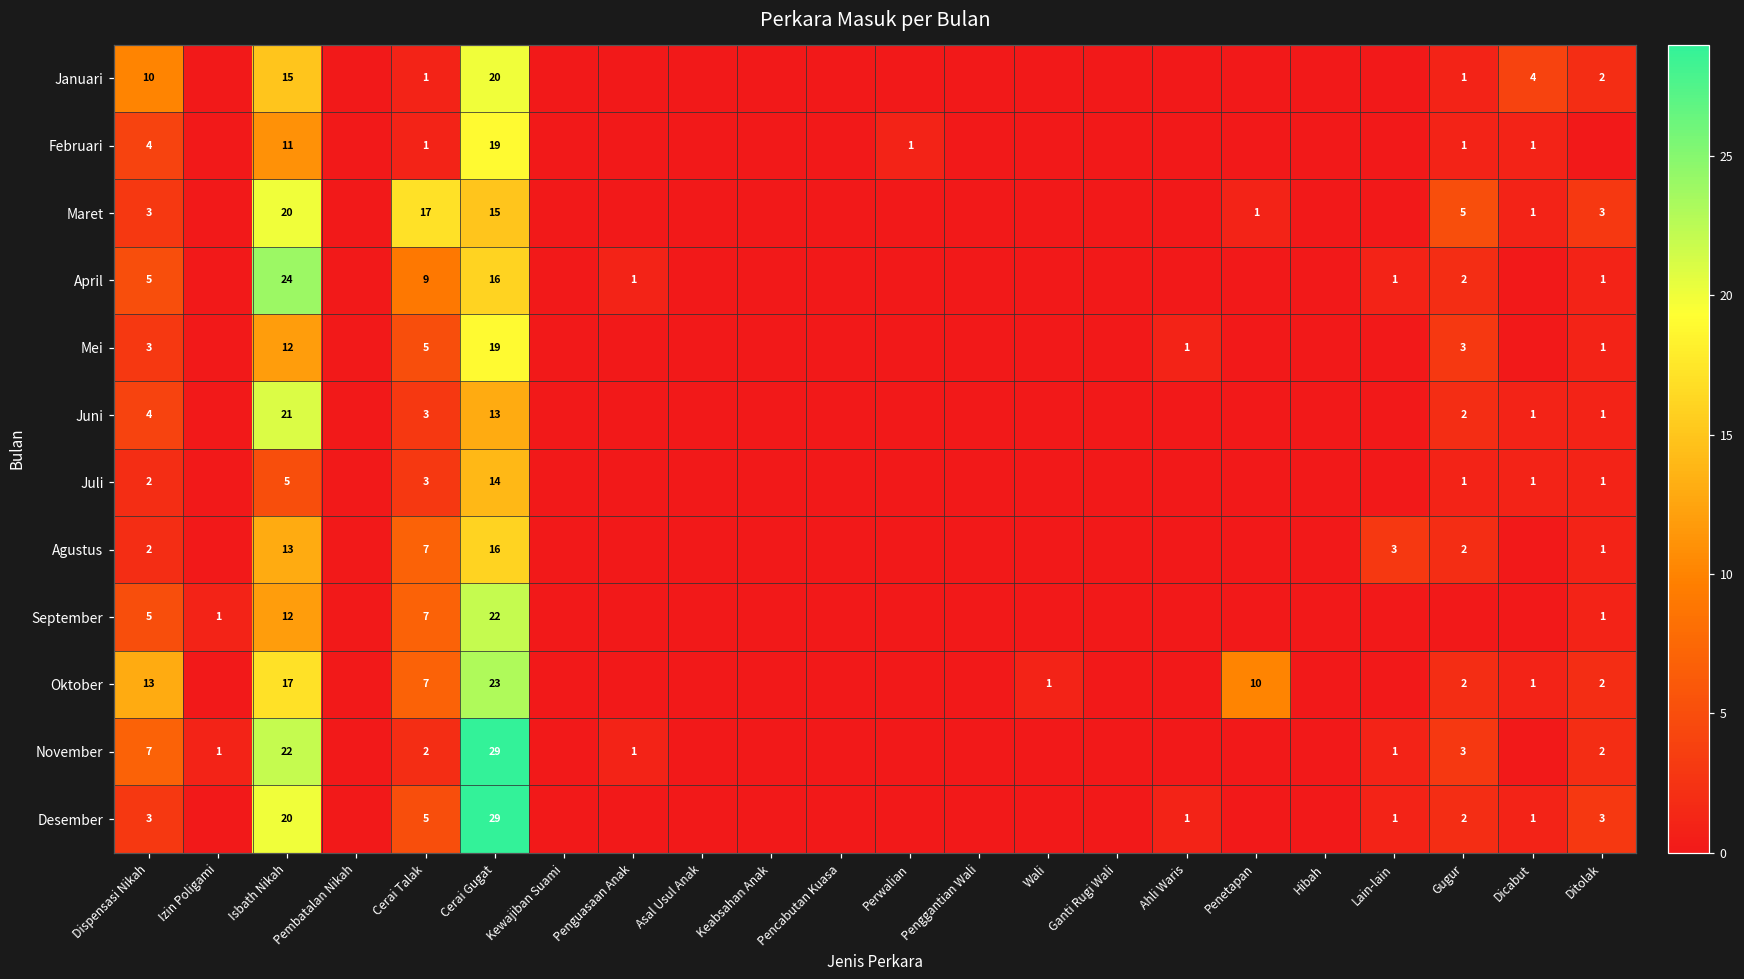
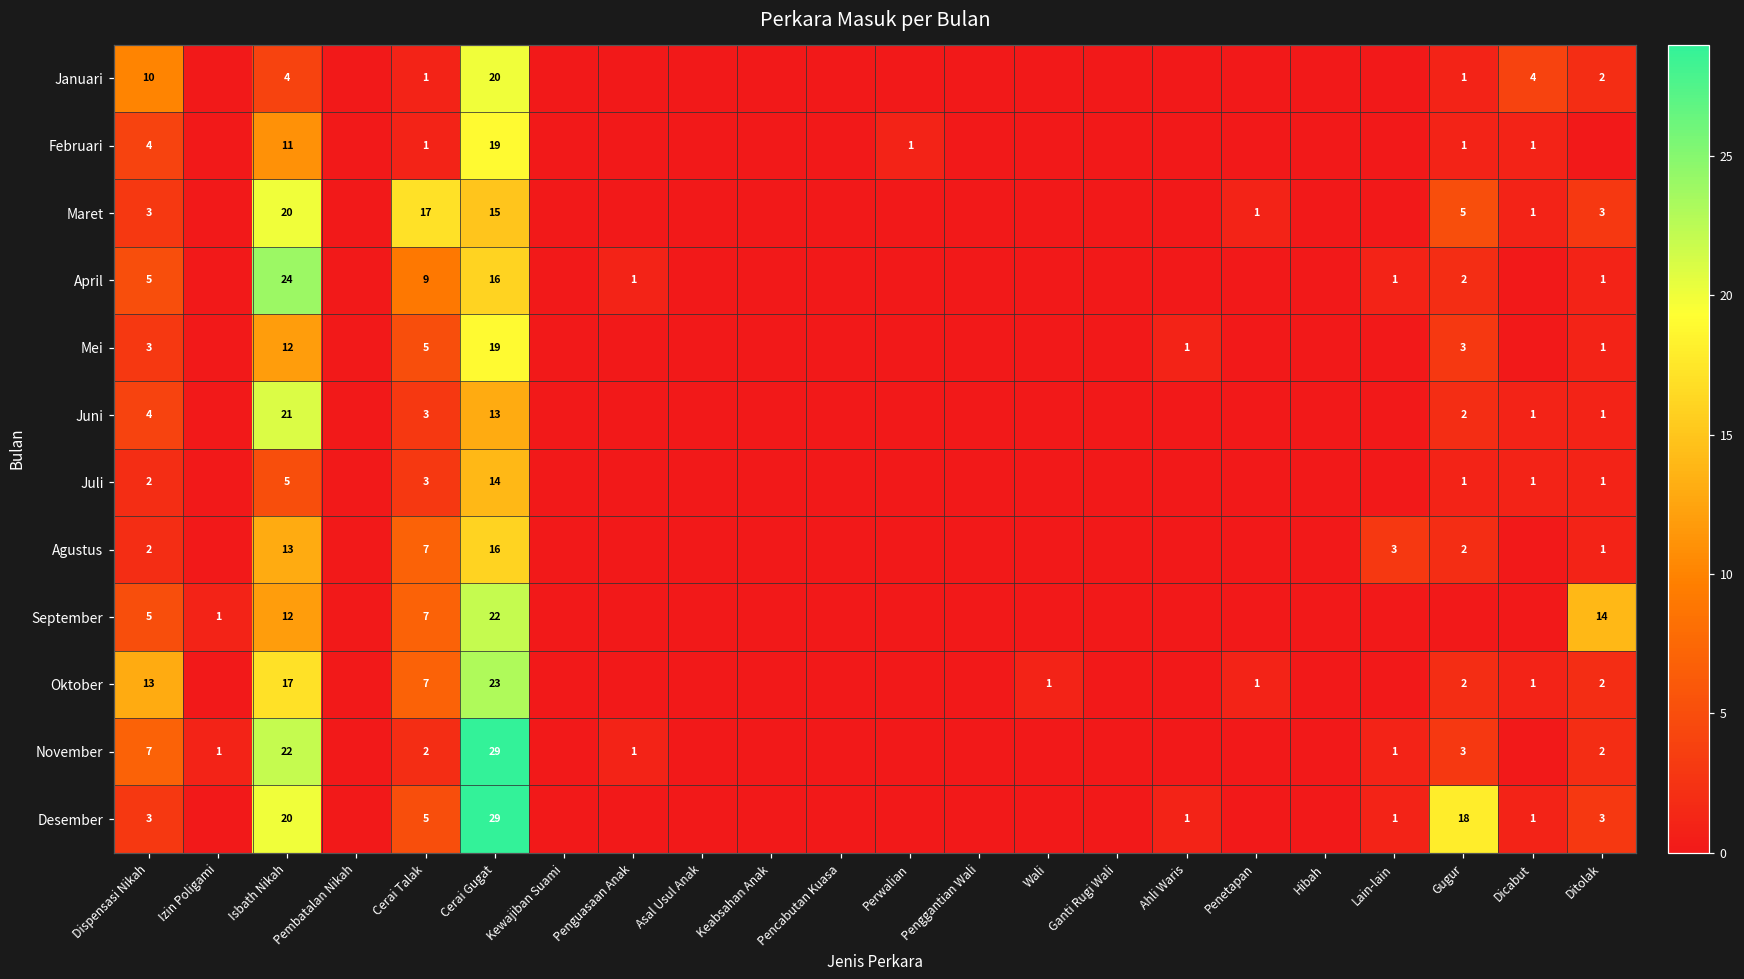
  {
    "Januari": {
      "Dispensasi Nikah": 10,
-     "Isbath Nikah": 15,
+     "Isbath Nikah": 4,
      "Cerai Talak": 1,
      "Cerai Gugat": 20,
      "Gugur": 1,
      "Dicabut": 4,
      "Ditolak": 2
    },
    "Februari": {
      "Dispensasi Nikah": 4,
      "Isbath Nikah": 11,
      "Cerai Talak": 1,
      "Cerai Gugat": 19,
      "Perwalian": 1,
      "Gugur": 1,
      "Dicabut": 1
    },
    "Maret": {
      "Dispensasi Nikah": 3,
      "Isbath Nikah": 20,
      "Cerai Talak": 17,
      "Cerai Gugat": 15,
      "Penetapan": 1,
      "Gugur": 5,
      "Dicabut": 1,
      "Ditolak": 3
    },
    "April": {
      "Dispensasi Nikah": 5,
      "Isbath Nikah": 24,
      "Cerai Talak": 9,
      "Cerai Gugat": 16,
      "Penguasaan Anak": 1,
      "Lain-lain": 1,
      "Gugur": 2,
      "Ditolak": 1
    },
    "Mei": {
      "Dispensasi Nikah": 3,
      "Isbath Nikah": 12,
      "Cerai Talak": 5,
      "Cerai Gugat": 19,
      "Ahli Waris": 1,
      "Gugur": 3,
      "Ditolak": 1
    },
    "Juni": {
      "Dispensasi Nikah": 4,
      "Isbath Nikah": 21,
      "Cerai Talak": 3,
      "Cerai Gugat": 13,
      "Gugur": 2,
      "Dicabut": 1,
      "Ditolak": 1
    },
    "Juli": {
      "Dispensasi Nikah": 2,
      "Isbath Nikah": 5,
      "Cerai Talak": 3,
      "Cerai Gugat": 14,
      "Gugur": 1,
      "Dicabut": 1,
      "Ditolak": 1
    },
    "Agustus": {
      "Dispensasi Nikah": 2,
      "Isbath Nikah": 13,
      "Cerai Talak": 7,
      "Cerai Gugat": 16,
      "Lain-lain": 3,
      "Gugur": 2,
      "Ditolak": 1
    },
    "September": {
      "Dispensasi Nikah": 5,
      "Izin Poligami": 1,
      "Isbath Nikah": 12,
      "Cerai Talak": 7,
      "Cerai Gugat": 22,
-     "Ditolak": 1
+     "Ditolak": 14
    },
    "Oktober": {
      "Dispensasi Nikah": 13,
      "Isbath Nikah": 17,
      "Cerai Talak": 7,
      "Cerai Gugat": 23,
      "Wali": 1,
-     "Penetapan": 10,
+     "Penetapan": 1,
      "Gugur": 2,
      "Dicabut": 1,
      "Ditolak": 2
    },
    "November": {
      "Dispensasi Nikah": 7,
      "Izin Poligami": 1,
      "Isbath Nikah": 22,
      "Cerai Talak": 2,
      "Cerai Gugat": 29,
      "Penguasaan Anak": 1,
      "Lain-lain": 1,
      "Gugur": 3,
      "Ditolak": 2
    },
    "Desember": {
      "Dispensasi Nikah": 3,
      "Isbath Nikah": 20,
      "Cerai Talak": 5,
      "Cerai Gugat": 29,
      "Ahli Waris": 1,
      "Lain-lain": 1,
-     "Gugur": 2,
+     "Gugur": 18,
      "Dicabut": 1,
      "Ditolak": 3
    }
  }
